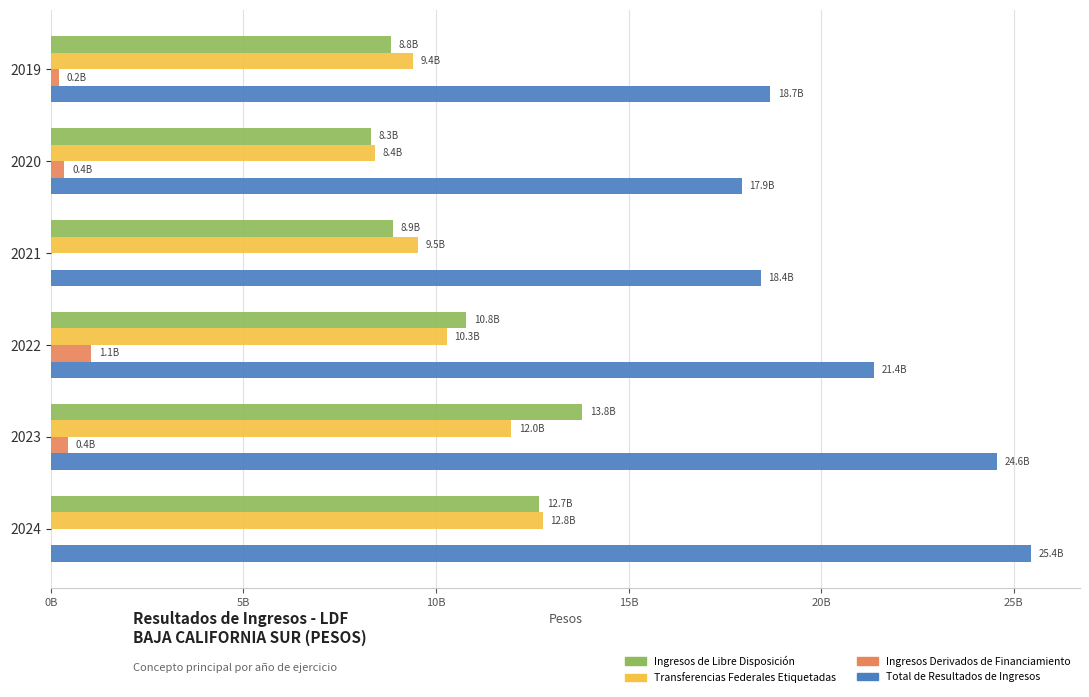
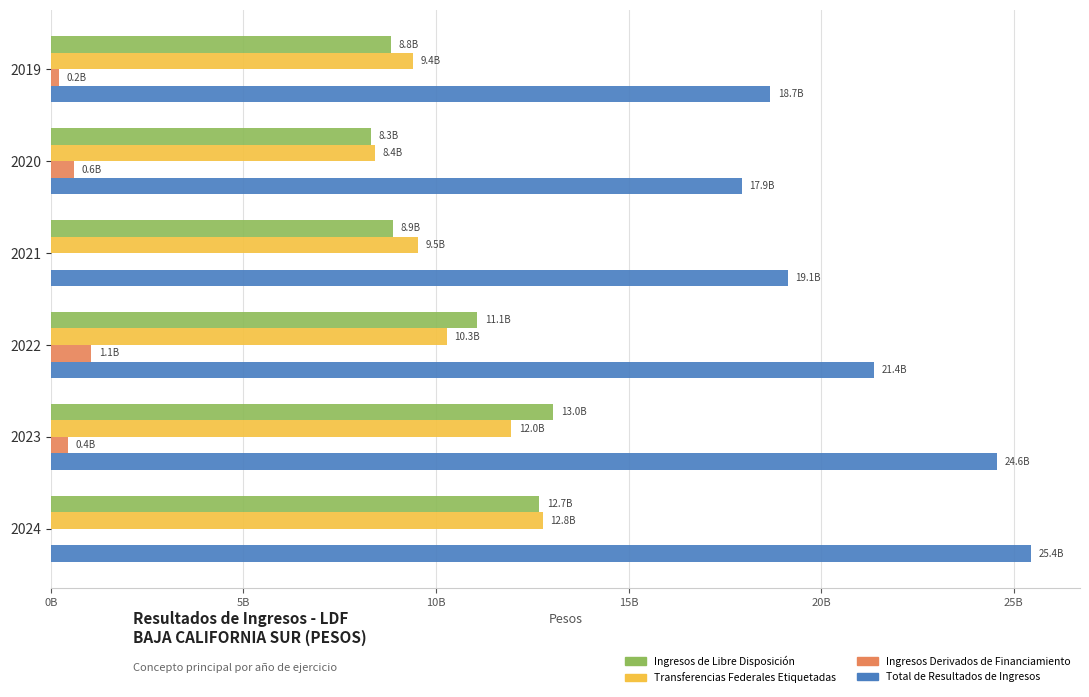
  {
    "Ingresos de Libre Disposición": {
      "2019": "8.8B",
      "2020": "8.3B",
      "2021": "8.9B",
-     "2022": "10.8B",
-     "2023": "13.8B",
+     "2022": "11.1B",
+     "2023": "13.0B",
      "2024": "12.7B"
    },
    "Transferencias Federales Etiquetadas": {
      "2019": "9.4B",
      "2020": "8.4B",
      "2021": "9.5B",
      "2022": "10.3B",
      "2023": "12.0B",
      "2024": "12.8B"
    },
    "Ingresos Derivados de Financiamiento": {
      "2019": "0.2B",
-     "2020": "0.4B",
+     "2020": "0.6B",
      "2022": "1.1B",
      "2023": "0.4B"
    },
    "Total de Resultados de Ingresos": {
      "2019": "18.7B",
      "2020": "17.9B",
-     "2021": "18.4B",
+     "2021": "19.1B",
      "2022": "21.4B",
      "2023": "24.6B",
      "2024": "25.4B"
    }
  }
